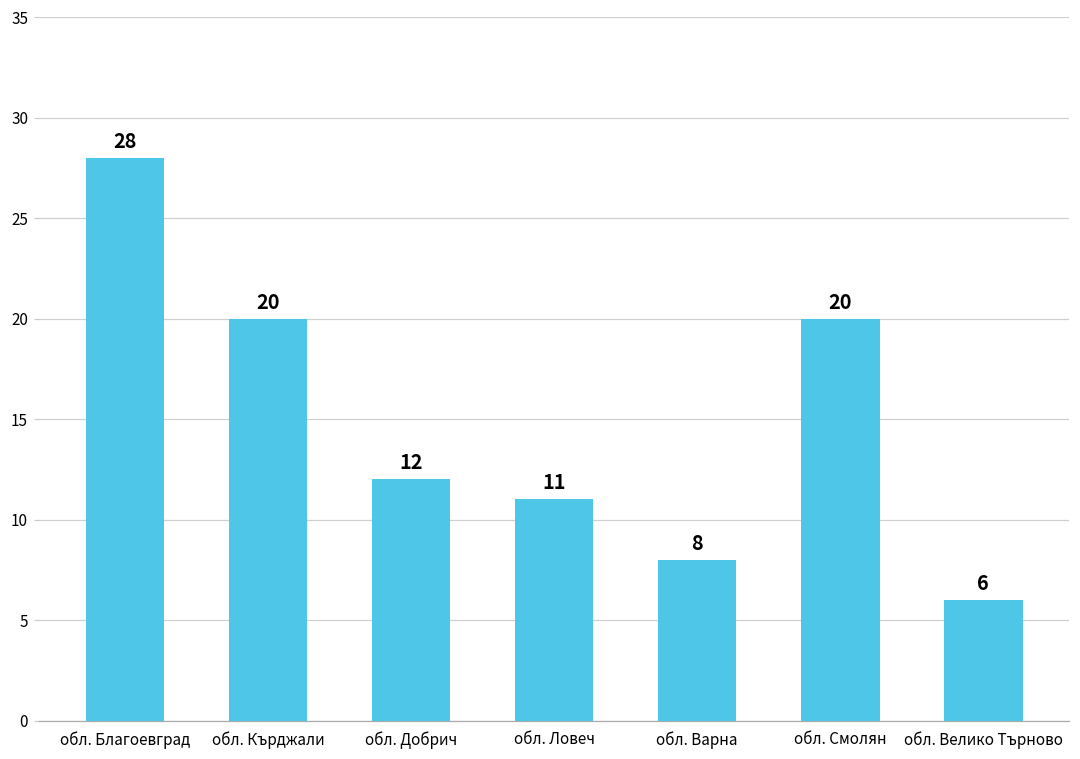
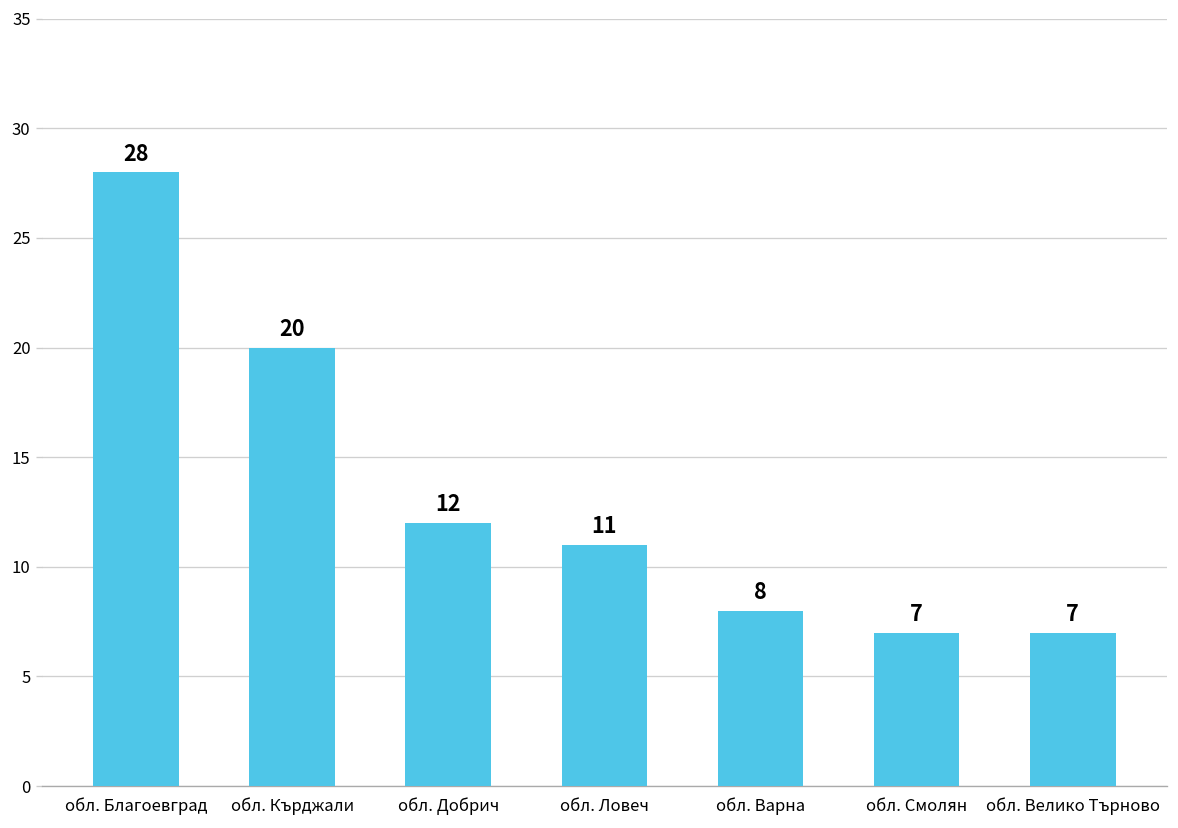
  {
    "обл. Благоевград": 28,
    "обл. Кърджали": 20,
    "обл. Добрич": 12,
    "обл. Ловеч": 11,
    "обл. Варна": 8,
-   "обл. Смолян": 20,
-   "обл. Велико Търново": 6
+   "обл. Смолян": 7,
+   "обл. Велико Търново": 7
  }
